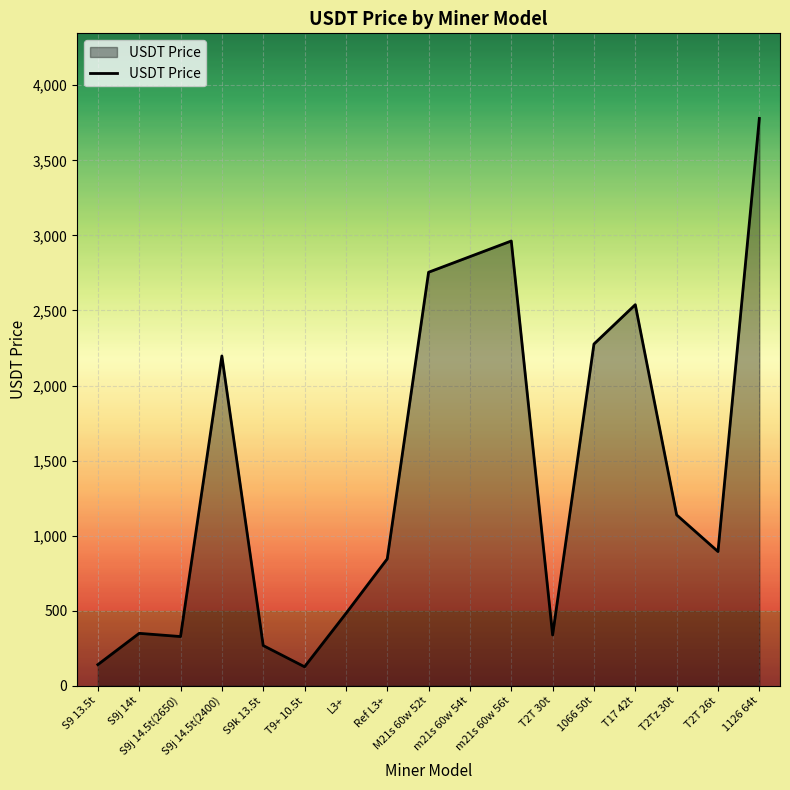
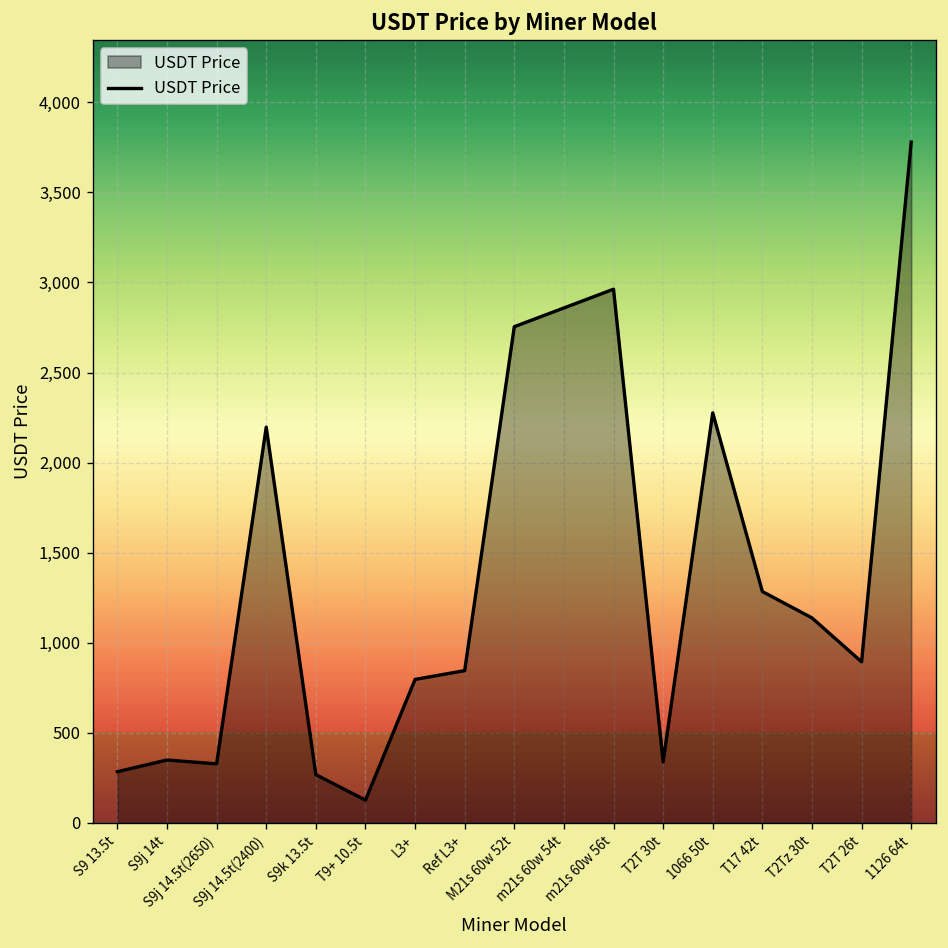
  {
-   "S9 13.5t": "140",
+   "S9 13.5t": "280",
    "S9j 14t": "350",
    "S9j 14.5t(2650)": "330",
    "S9j 14.5t(2400)": "2,200",
    "S9k 13.5t": "270",
    "T9+ 10.5t": "130",
-   "L3+": "480",
+   "L3+": "800",
    "Ref L3+": "850",
    "M21s 60w 52t": "2,750",
    "m21s 60w 54t": "2,860",
    "m21s 60w 56t": "2,960",
    "T2T 30t": "340",
    "1066 50t": "2,280",
-   "T17 42t": "2,540",
+   "T17 42t": "1,280",
    "T2Tz 30t": "1,140",
    "T2T 26t": "890",
    "1126 64t": "3,780"
  }
